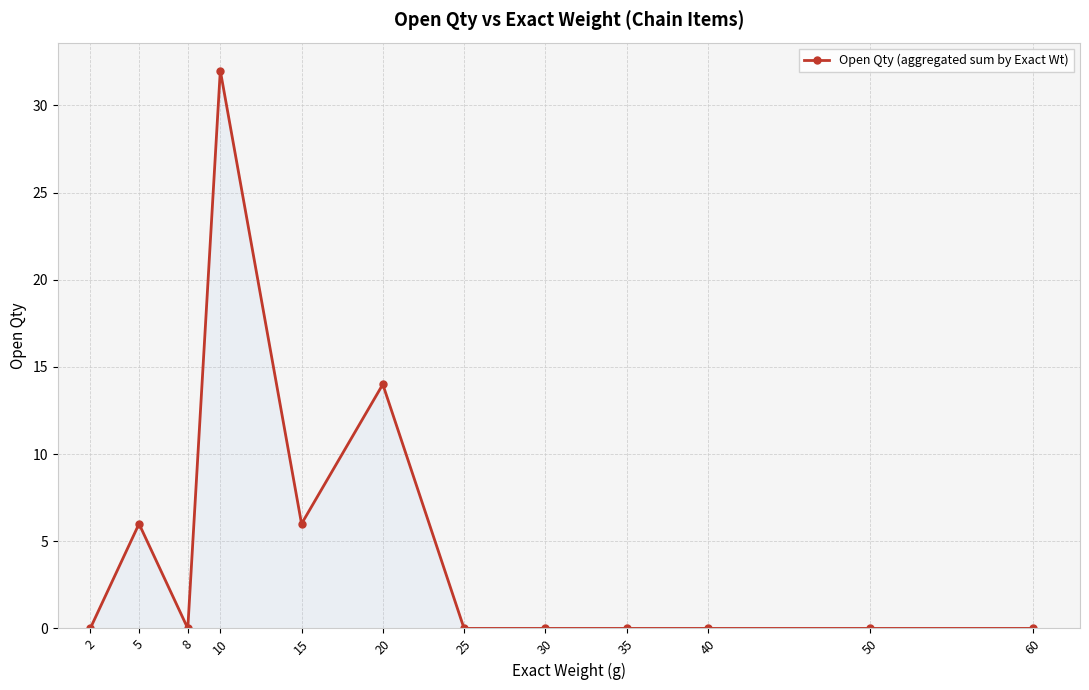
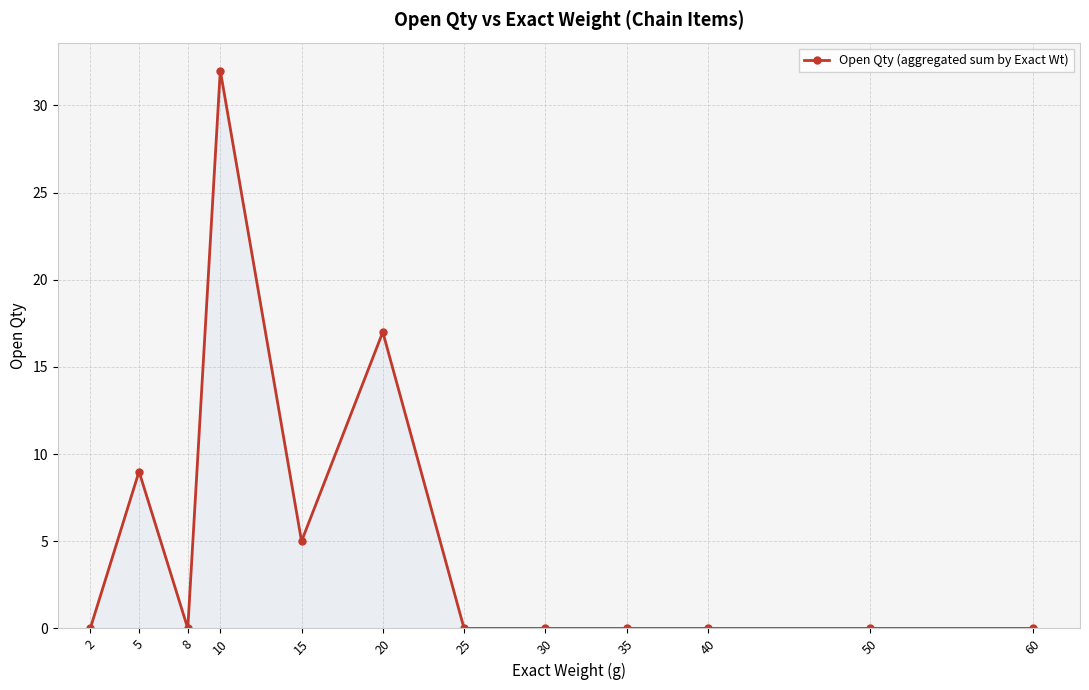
  {
    "2": 0,
-   "5": 6,
+   "5": 9,
    "8": 0,
    "10": 32,
-   "15": 6,
-   "20": 14,
+   "15": 5,
+   "20": 17,
    "25": 0,
    "30": 0,
    "35": 0,
    "40": 0,
    "50": 0,
    "60": 0
  }
